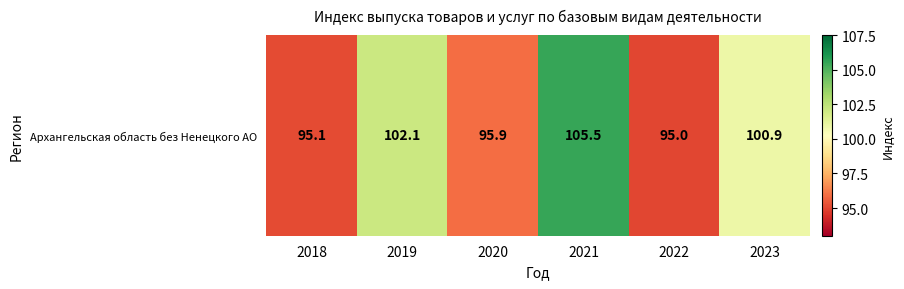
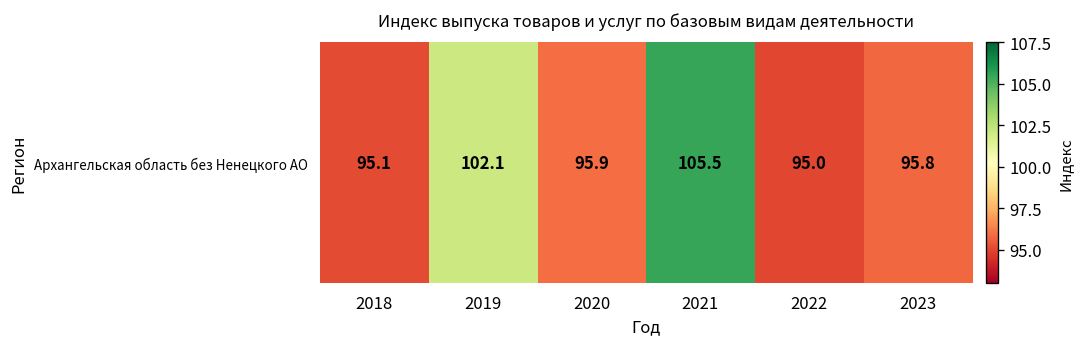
  {
    "Архангельская область без Ненецкого АО": {
      "2018": 95.1,
      "2019": 102.1,
      "2020": 95.9,
      "2021": 105.5,
      "2022": 95.0,
-     "2023": 100.9
+     "2023": 95.8
    }
  }
